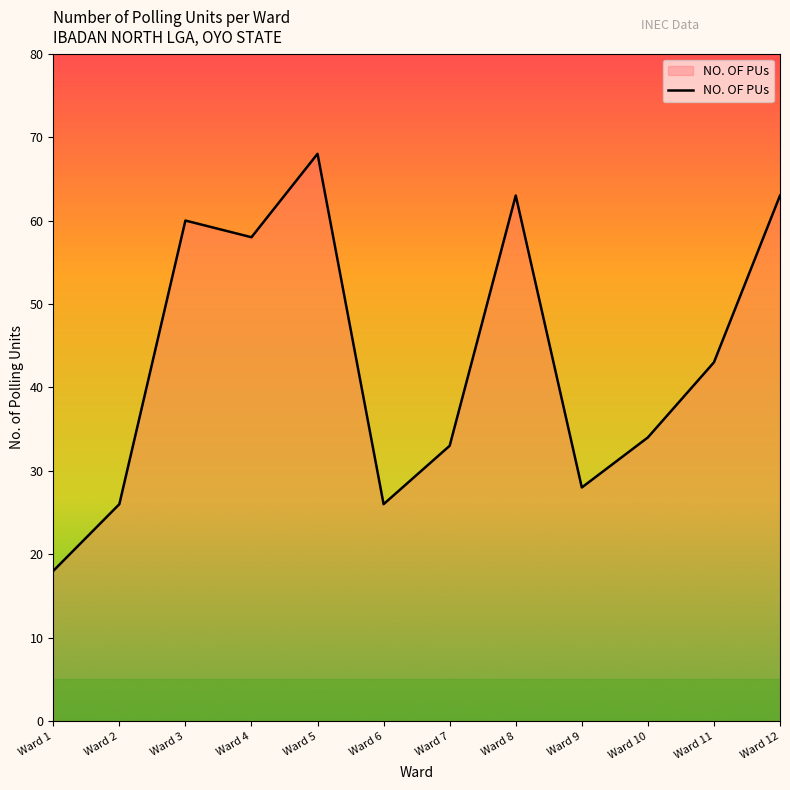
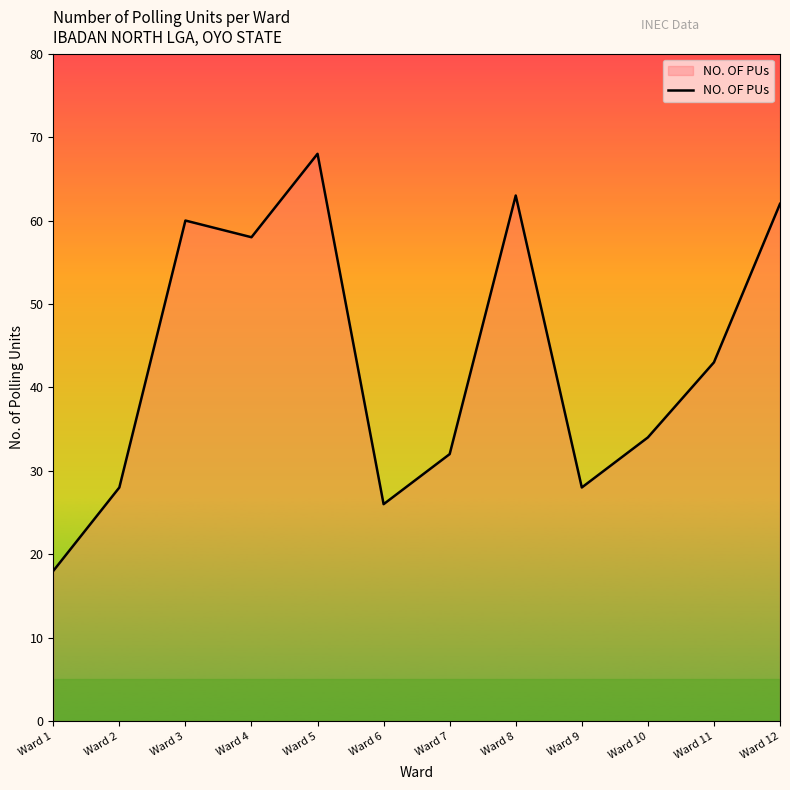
  {
    "Ward 1": 18,
-   "Ward 2": 26,
+   "Ward 2": 28,
    "Ward 3": 60,
    "Ward 4": 58,
    "Ward 5": 68,
    "Ward 6": 26,
-   "Ward 7": 33,
+   "Ward 7": 32,
    "Ward 8": 63,
    "Ward 9": 28,
    "Ward 10": 34,
    "Ward 11": 43,
-   "Ward 12": 63
+   "Ward 12": 62
  }
